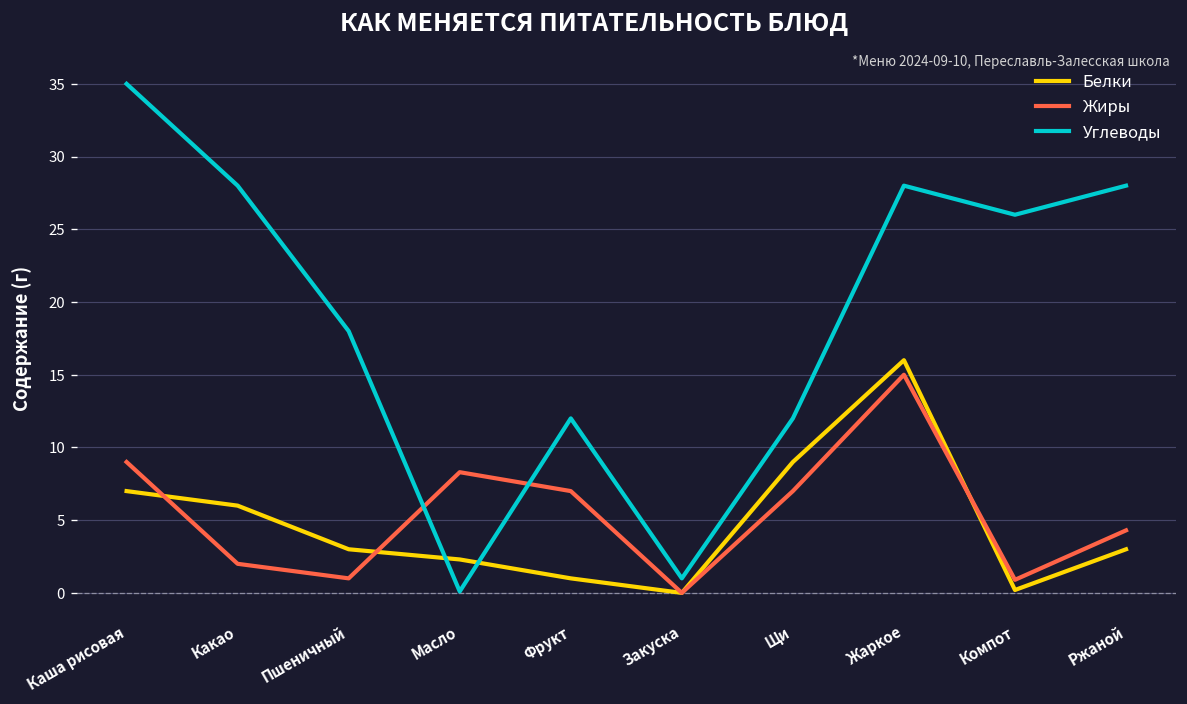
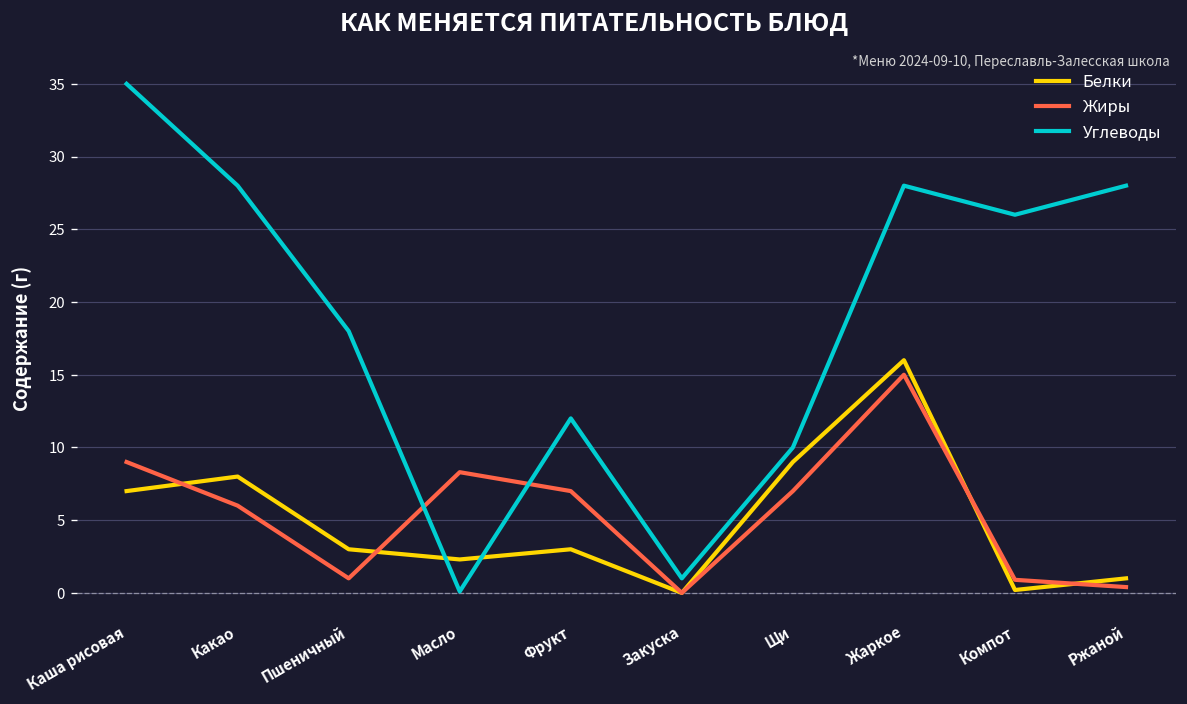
  {
    "Белки": {
      "Каша рисовая": 7,
-     "Какао": 6,
+     "Какао": 8,
      "Пшеничный": 3,
      "Масло": 2.3,
-     "Фрукт": 1,
+     "Фрукт": 3,
      "Щи": 9,
      "Жаркое": 16,
      "Компот": 0,
-     "Ржаной": 3
+     "Ржаной": 1
    },
    "Жиры": {
      "Каша рисовая": 9.0,
-     "Какао": 2,
+     "Какао": 6,
      "Пшеничный": 1.0,
      "Масло": 8.3,
      "Фрукт": 7.0,
      "Щи": 7.0,
      "Жаркое": 15.0,
      "Компот": 0.9,
-     "Ржаной": 4.3
+     "Ржаной": 0.4
    },
    "Углеводы": {
      "Каша рисовая": 35,
      "Какао": 28,
      "Пшеничный": 18,
      "Масло": 0,
      "Фрукт": 12,
      "Закуска": 1,
-     "Щи": 12,
+     "Щи": 10,
      "Жаркое": 28,
      "Компот": 26,
      "Ржаной": 28
    }
  }
